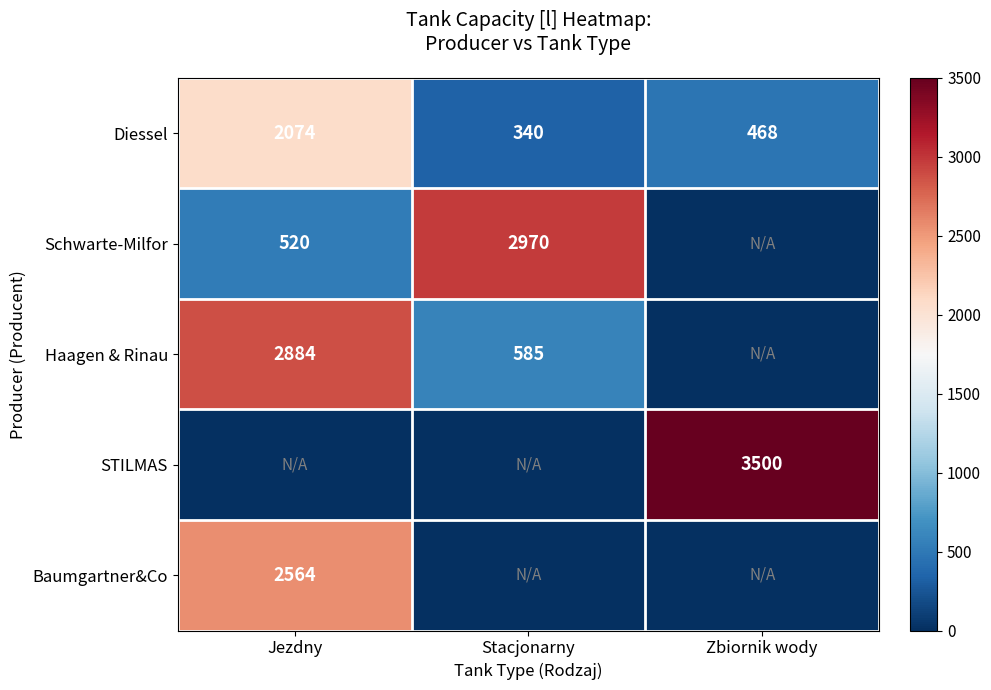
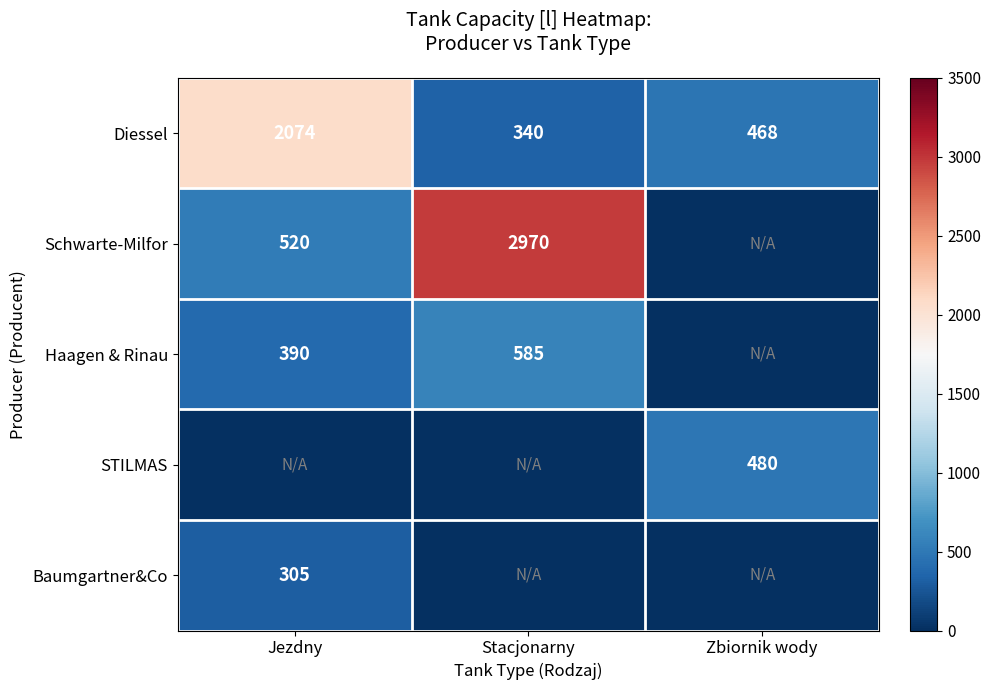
  {
    "Diessel": {
      "Jezdny": 2074,
      "Stacjonarny": 340,
      "Zbiornik wody": 468
    },
    "Schwarte-Milfor": {
      "Jezdny": 520,
      "Stacjonarny": 2970
    },
    "Haagen & Rinau": {
-     "Jezdny": 2884,
+     "Jezdny": 390,
      "Stacjonarny": 585
    },
    "STILMAS": {
-     "Zbiornik wody": 3500
+     "Zbiornik wody": 480
    },
    "Baumgartner&Co": {
-     "Jezdny": 2564
+     "Jezdny": 305
    }
  }
